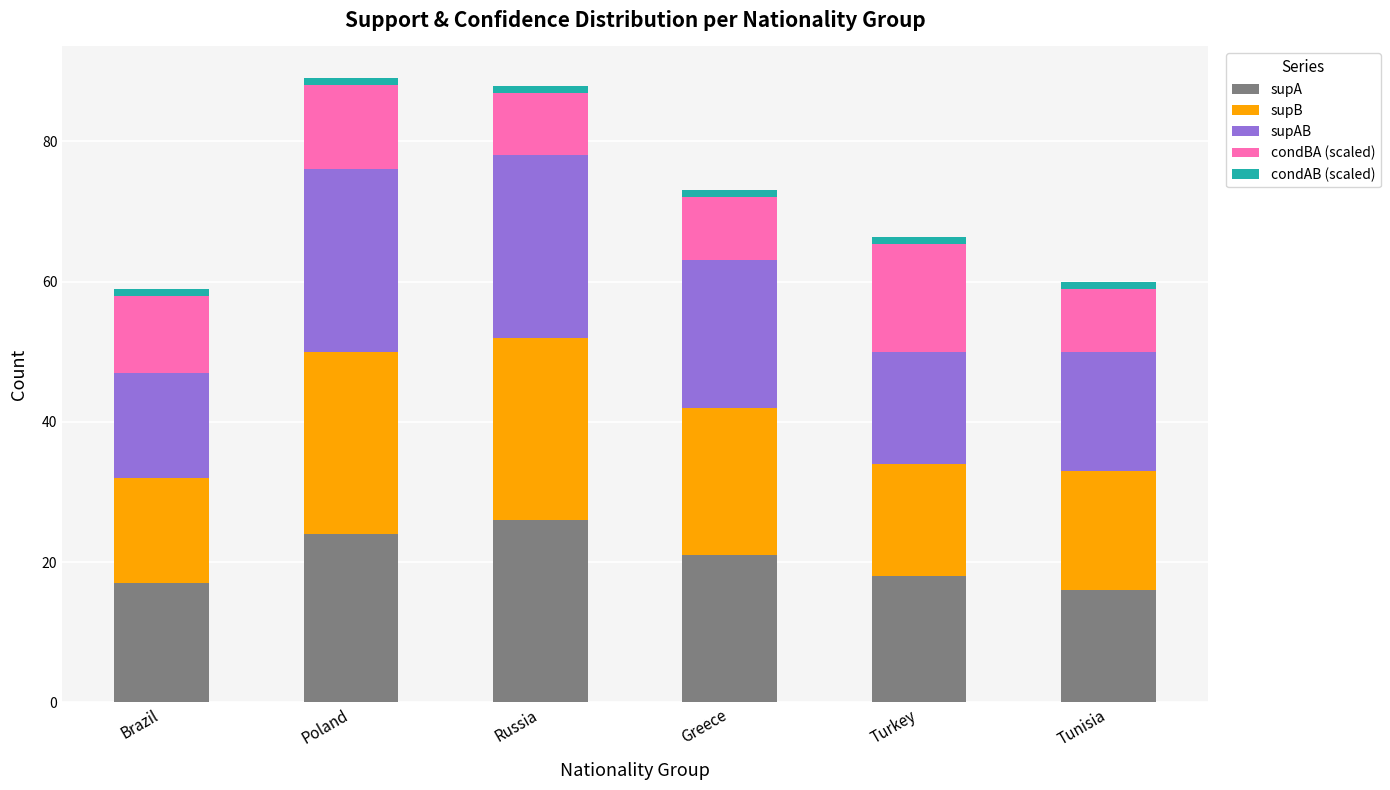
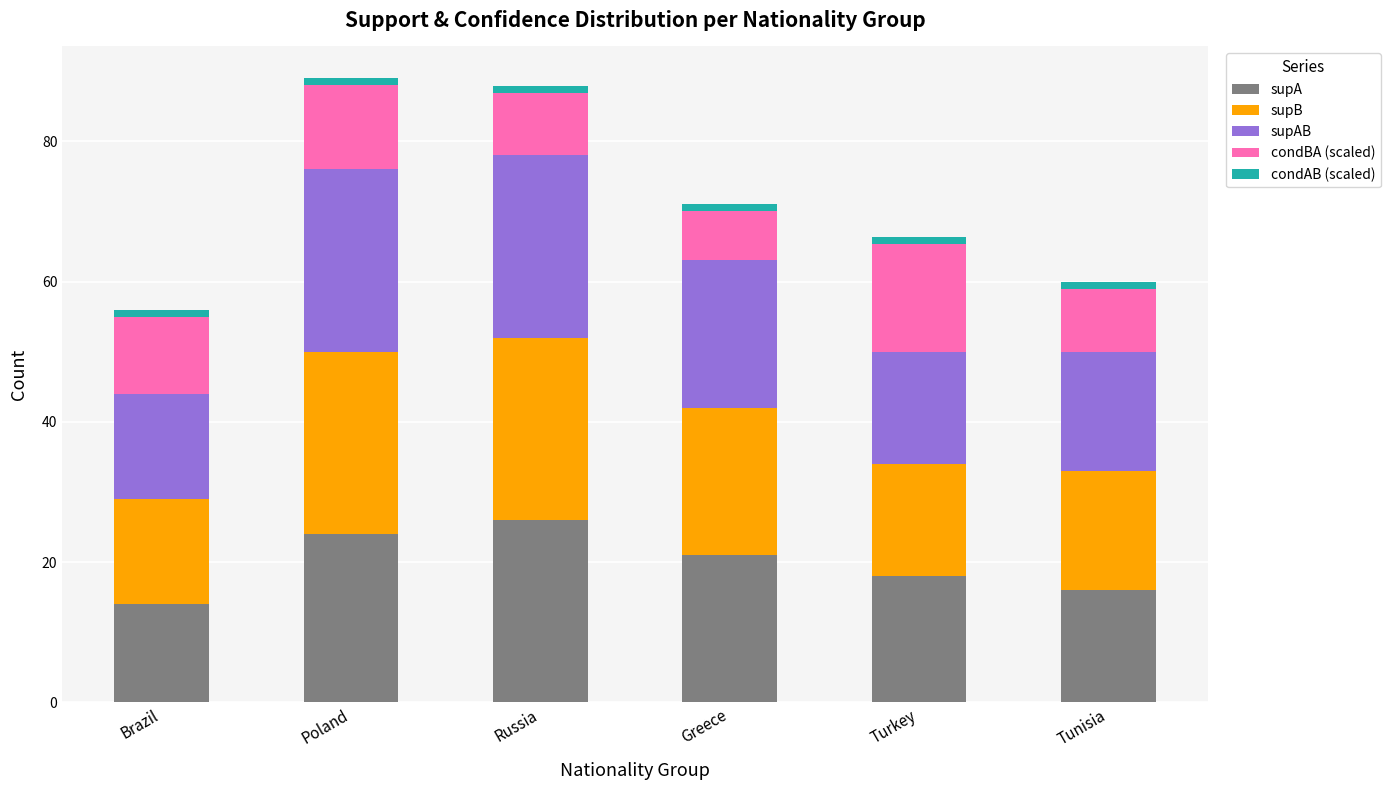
  {
    "supA": {
-     "Brazil": 17,
+     "Brazil": 14,
      "Poland": 24,
      "Russia": 26,
      "Greece": 21,
      "Turkey": 18,
      "Tunisia": 16
    },
    "supB": {
      "Brazil": 15,
      "Poland": 26,
      "Russia": 26,
      "Greece": 21,
      "Turkey": 16,
      "Tunisia": 17
    },
    "supAB": {
      "Brazil": 15,
      "Poland": 26,
      "Russia": 26,
      "Greece": 21,
      "Turkey": 16,
      "Tunisia": 17
    },
    "condBA (scaled)": {
      "Brazil": 11,
      "Poland": 12,
      "Russia": 9,
-     "Greece": 9,
+     "Greece": 7,
      "Turkey": 15,
      "Tunisia": 9
    },
    "condAB (scaled)": {
      "Brazil": 1,
      "Poland": 1,
      "Russia": 1,
      "Greece": 1,
      "Turkey": 1,
      "Tunisia": 1
    }
  }
